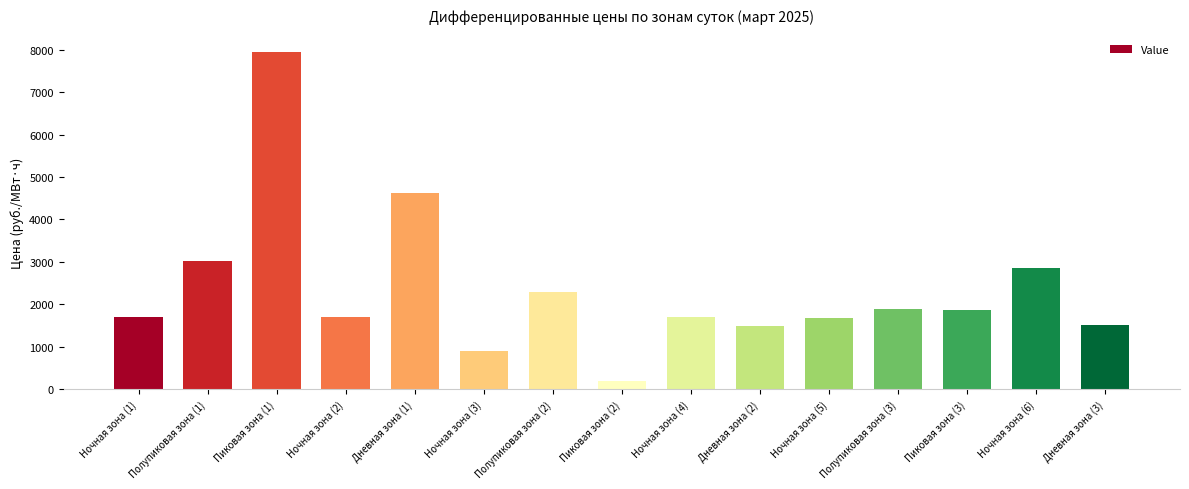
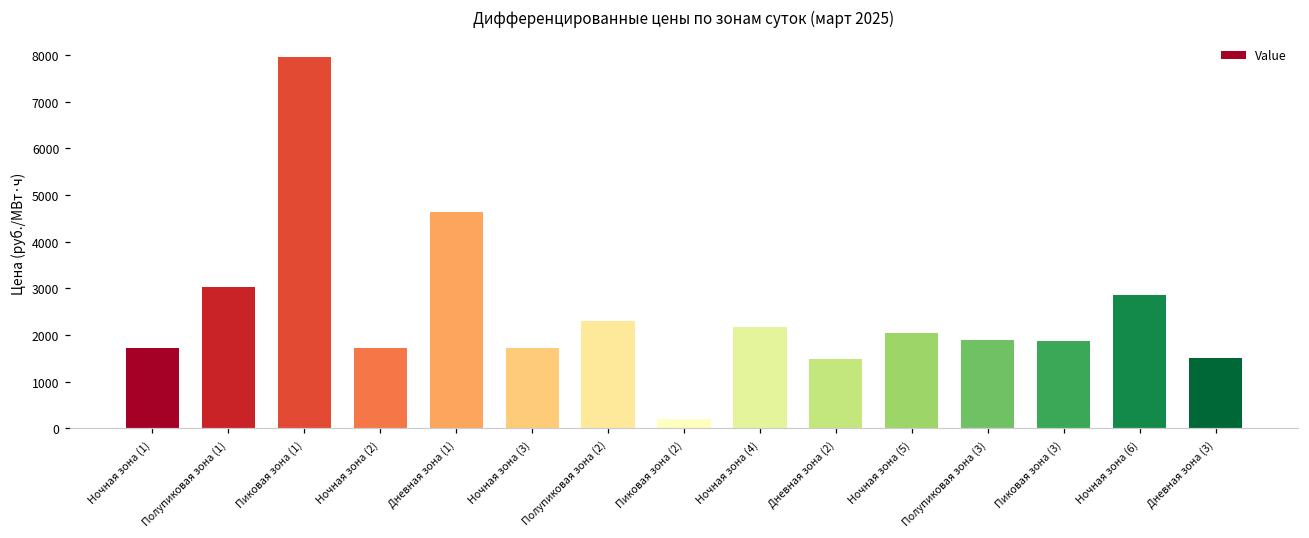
  {
    "Ночная зона (1)": 1700,
    "Полупиковая зона (1)": 3000,
    "Пиковая зона (1)": 8000,
    "Ночная зона (2)": 1700,
    "Дневная зона (1)": 4600,
-   "Ночная зона (3)": 900,
+   "Ночная зона (3)": 1700,
    "Полупиковая зона (2)": 2300,
    "Пиковая зона (2)": 200,
-   "Ночная зона (4)": 1700,
+   "Ночная зона (4)": 2200,
    "Дневная зона (2)": 1500,
-   "Ночная зона (5)": 1700,
+   "Ночная зона (5)": 2000,
    "Полупиковая зона (3)": 1900,
    "Пиковая зона (3)": 1900,
    "Ночная зона (6)": 2900,
    "Дневная зона (3)": 1500
  }
